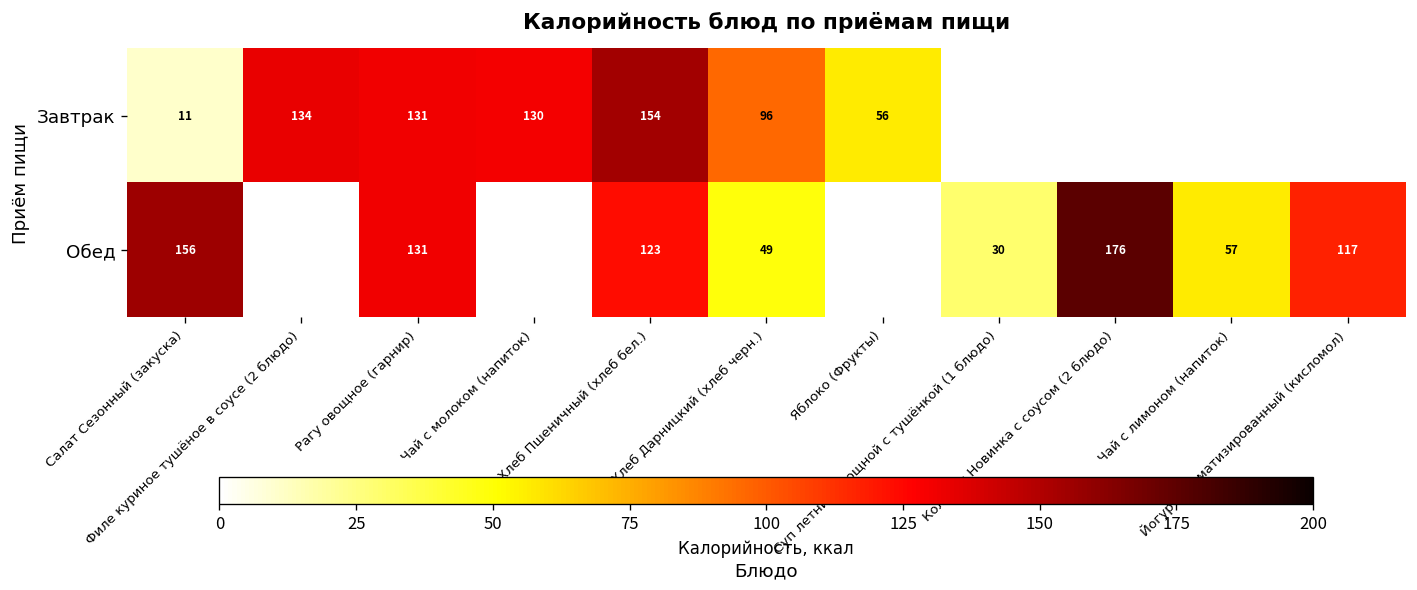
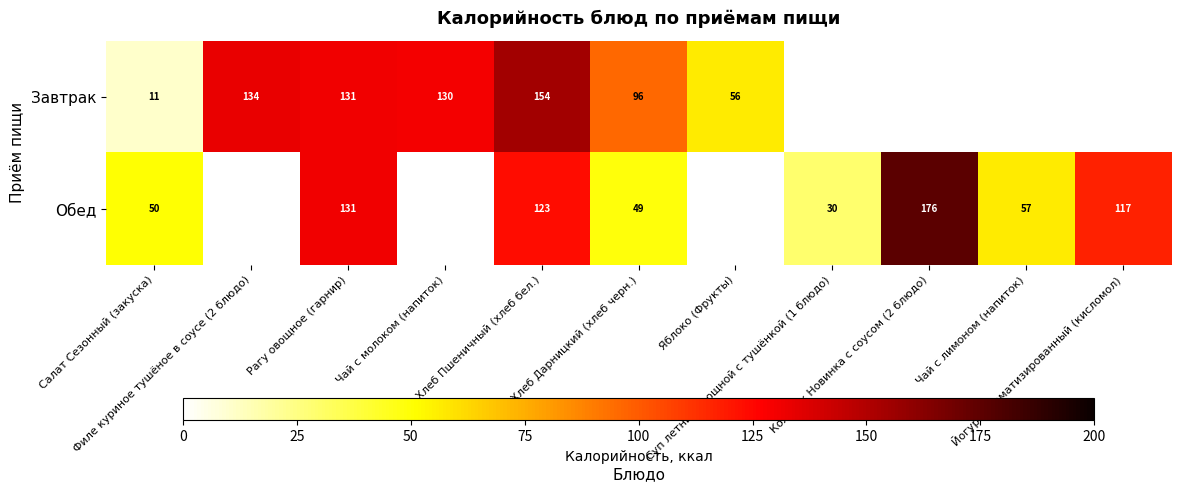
  {
    "Завтрак": {
      "Салат Сезонный (закуска)": 11,
      "Филе куриное тушёное в соусе (2 блюдо)": 134,
      "Рагу овощное (гарнир)": 131,
      "Чай с молоком (напиток)": 130,
      "Хлеб Пшеничный (хлеб бел.)": 154,
      "Хлеб Дарницкий (хлеб черн.)": 96,
      "Яблоко (Фрукты)": 56
    },
    "Обед": {
-     "Салат Сезонный (закуска)": 156,
+     "Салат Сезонный (закуска)": 50,
      "Рагу овощное (гарнир)": 131,
      "Хлеб Пшеничный (хлеб бел.)": 123,
      "Хлеб Дарницкий (хлеб черн.)": 49,
      "Суп летний овощной с тушёнкой (1 блюдо)": 30,
      "Колобок Новинка с соусом (2 блюдо)": 176,
      "Чай с лимоном (напиток)": 57,
      "Йогурт ароматизированный (кисломол)": 117
    }
  }
